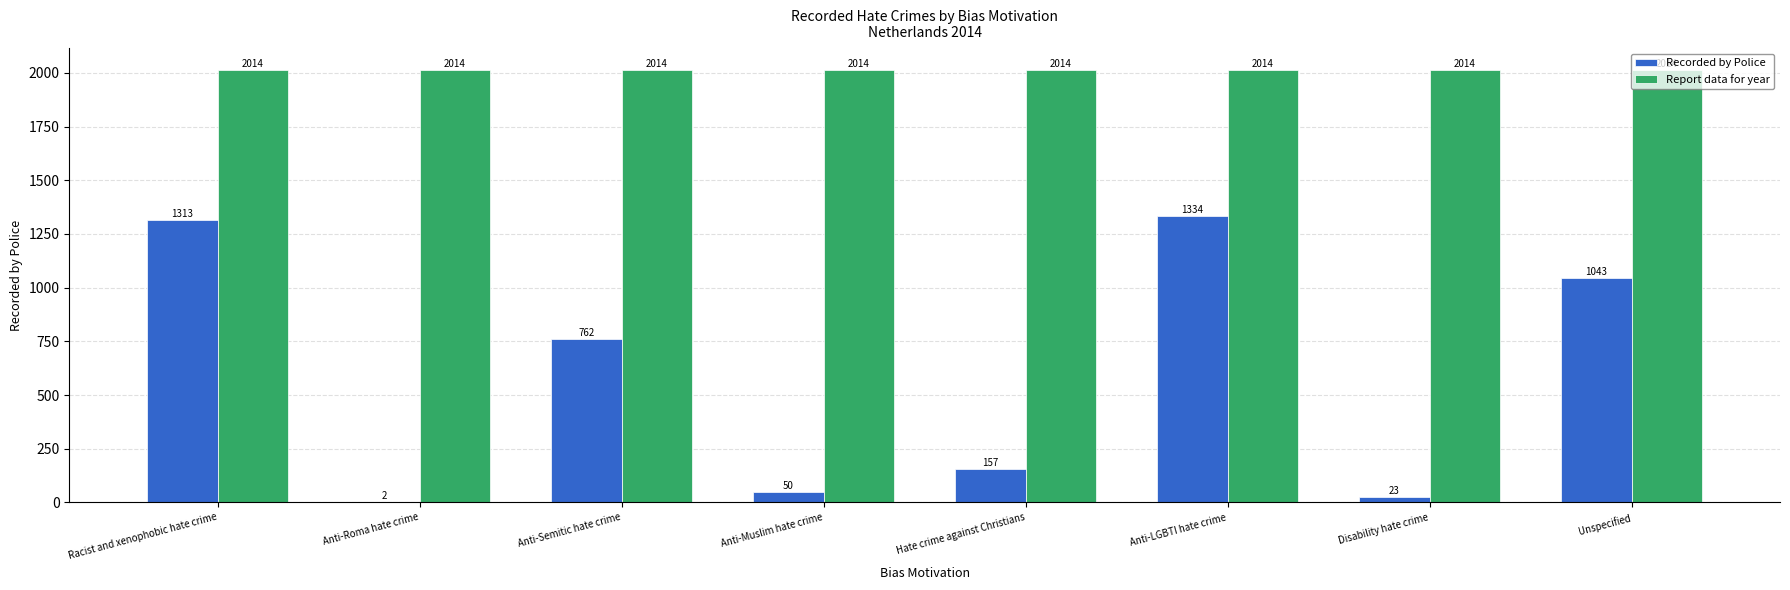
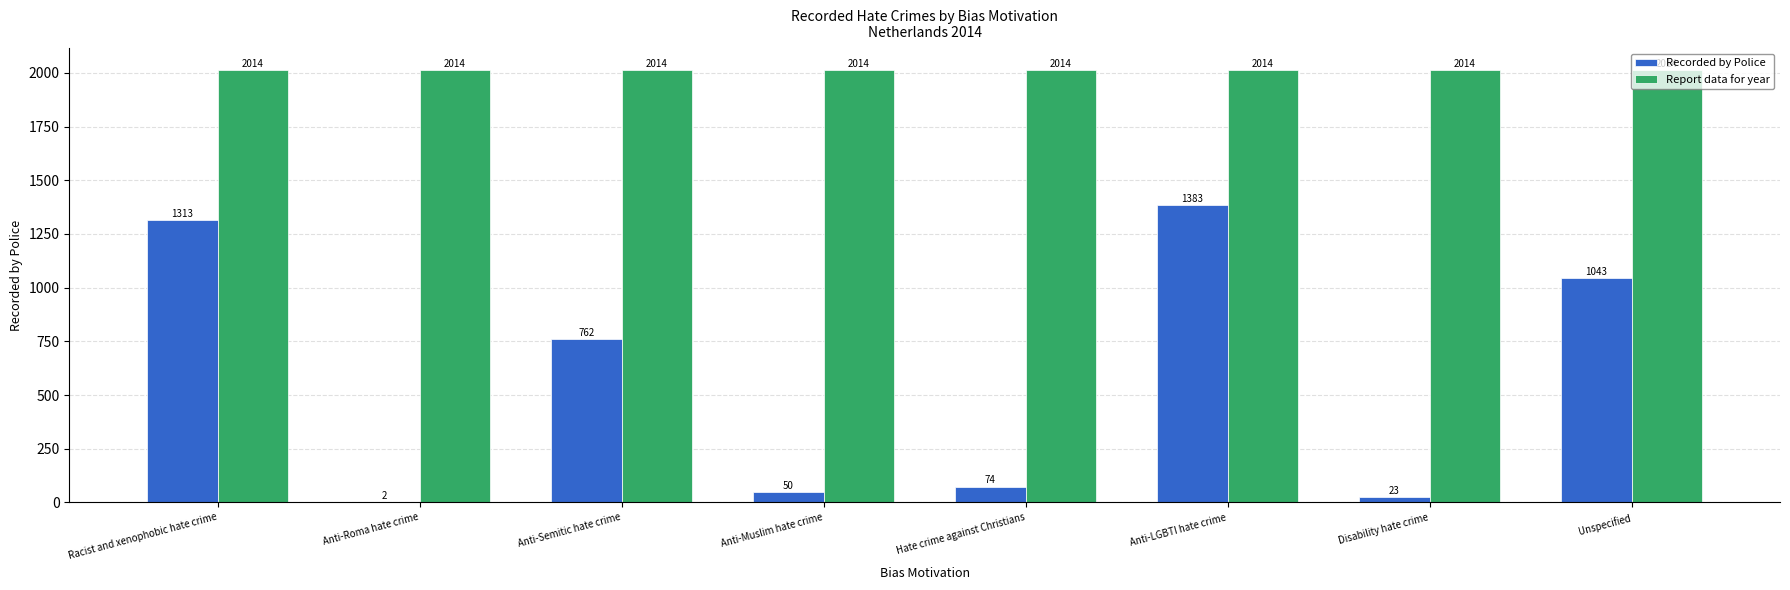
  {
    "Recorded by Police": {
      "Racist and xenophobic hate crime": 1313,
      "Anti-Roma hate crime": 2,
      "Anti-Semitic hate crime": 762,
      "Anti-Muslim hate crime": 50,
-     "Hate crime against Christians": 157,
-     "Anti-LGBTI hate crime": 1334,
+     "Hate crime against Christians": 74,
+     "Anti-LGBTI hate crime": 1383,
      "Disability hate crime": 23,
      "Unspecified": 1043
    },
    "Report data for year": {
      "Racist and xenophobic hate crime": 2014,
      "Anti-Roma hate crime": 2014,
      "Anti-Semitic hate crime": 2014,
      "Anti-Muslim hate crime": 2014,
      "Hate crime against Christians": 2014,
      "Anti-LGBTI hate crime": 2014,
      "Disability hate crime": 2014
    }
  }
